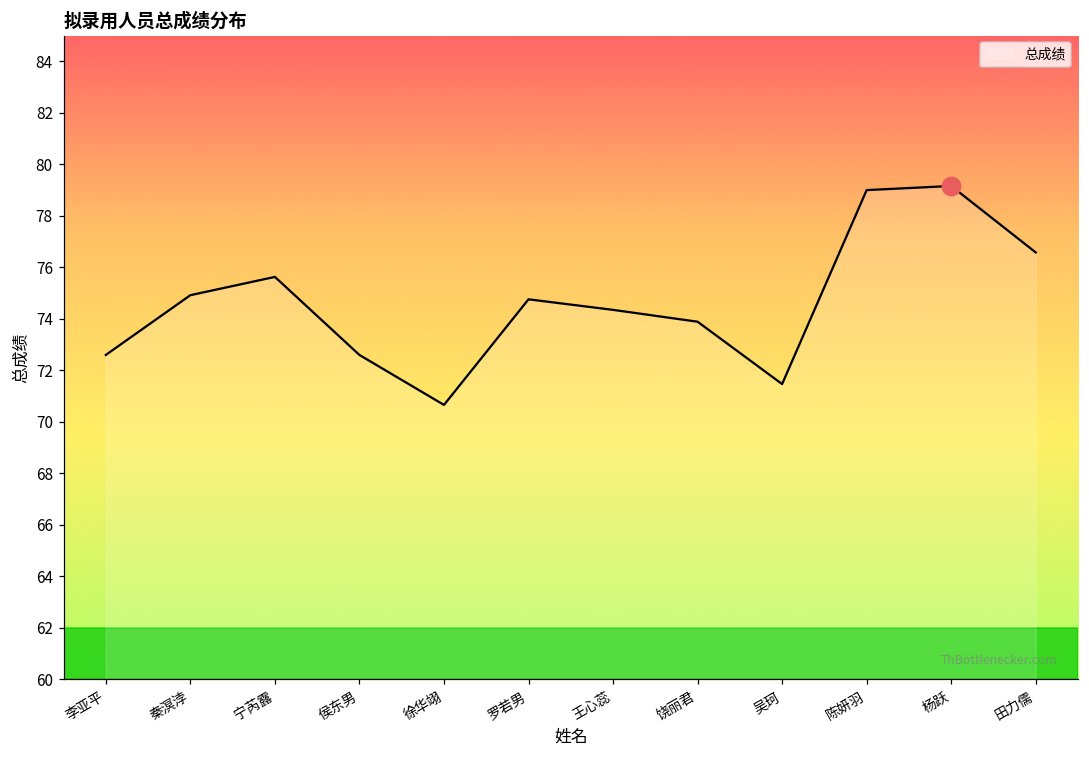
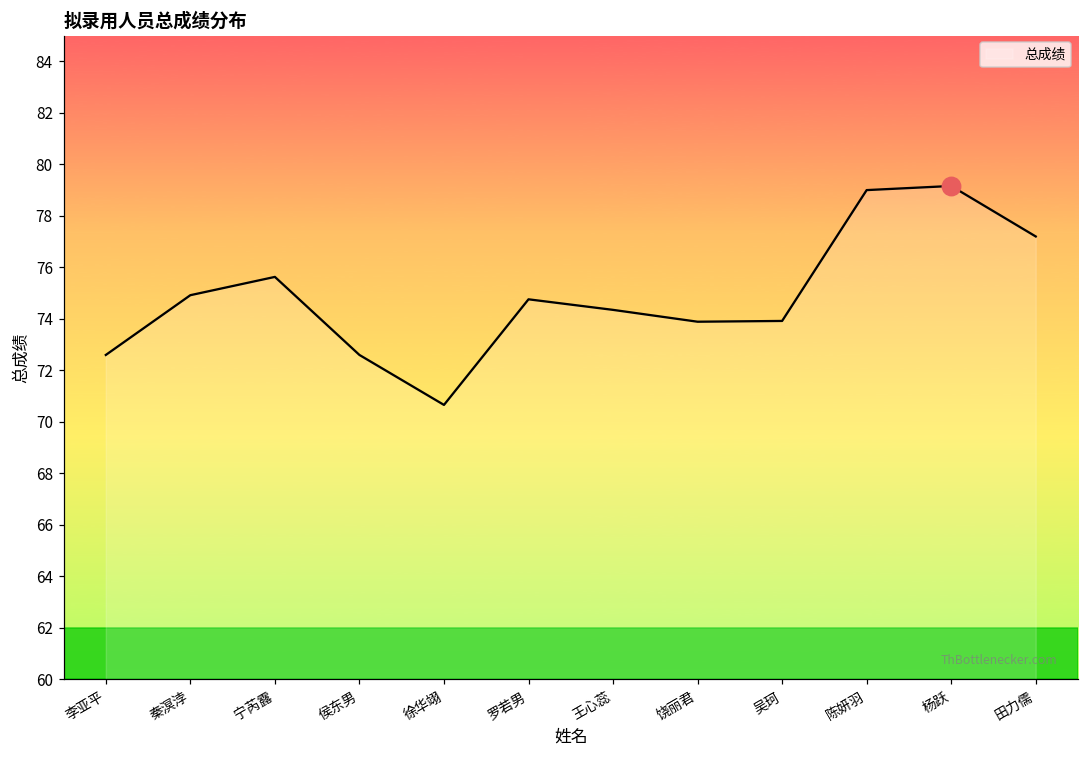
  {
    "总成绩": {
      "李亚平": 72.6,
      "秦溟浡": 74.9,
      "宁芮露": 75.6,
      "侯东男": 72.6,
      "徐华翊": 70.7,
      "罗若男": 74.8,
      "王心蕊": 74.4,
      "饶丽君": 73.9,
-     "吴珂": 71.5,
+     "吴珂": 73.9,
      "陈妍羽": 79.0,
-     "田力儒": 76.6
+     "田力儒": 77.2
    }
  }
